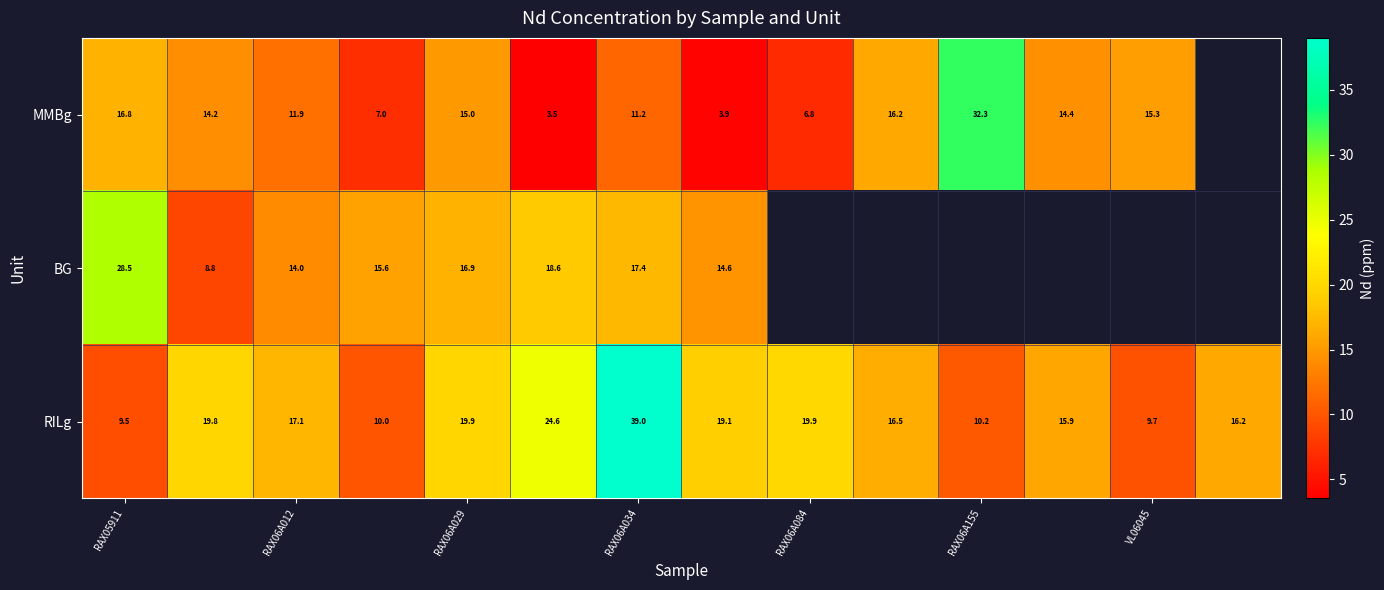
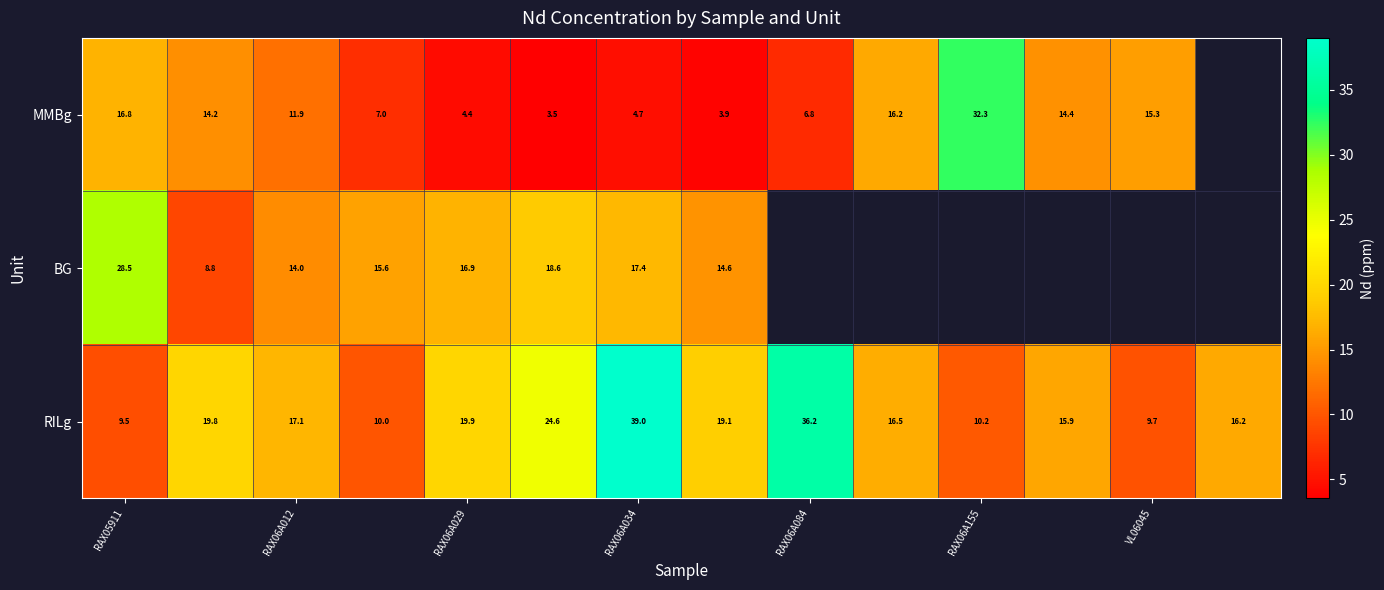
  {
    "MMBg": {
      "RAX05911": 16.8,
      "RAX06A012": 11.9,
-     "RAX06A029": 15.0,
-     "RAX06A034": 11.2,
+     "RAX06A029": 4.4,
+     "RAX06A034": 4.7,
      "RAX06A084": 6.8,
      "RAX06A155": 32.3,
      "VL06045": 15.3
    },
    "BG": {
      "RAX05911": 28.5,
      "RAX06A012": 14.0,
      "RAX06A029": 16.9,
      "RAX06A034": 17.4
    },
    "RILg": {
      "RAX05911": 9.5,
      "RAX06A012": 17.1,
      "RAX06A029": 19.9,
      "RAX06A034": 39.0,
-     "RAX06A084": 19.9,
+     "RAX06A084": 36.2,
      "RAX06A155": 10.2,
      "VL06045": 9.7
    }
  }
